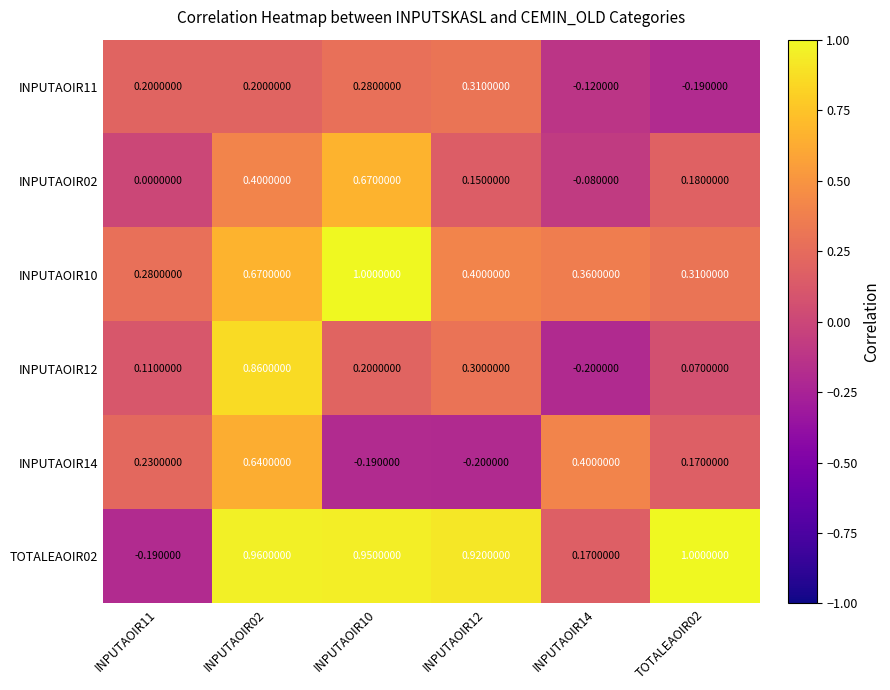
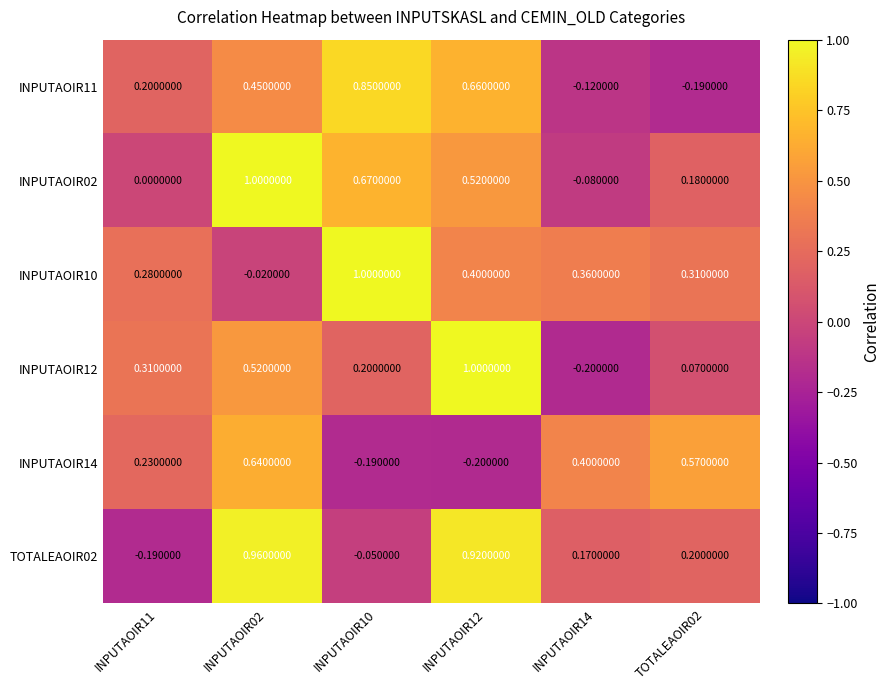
  {
    "INPUTAOIR11": {
      "INPUTAOIR11": 0.2000000,
-     "INPUTAOIR02": 0.2000000,
-     "INPUTAOIR10": 0.2800000,
-     "INPUTAOIR12": 0.3100000,
+     "INPUTAOIR02": 0.4500000,
+     "INPUTAOIR10": 0.8500000,
+     "INPUTAOIR12": 0.6600000,
      "INPUTAOIR14": -0.120000,
      "TOTALEAOIR02": -0.190000
    },
    "INPUTAOIR02": {
      "INPUTAOIR11": 0.0000000,
-     "INPUTAOIR02": 0.4000000,
+     "INPUTAOIR02": 1.0000000,
      "INPUTAOIR10": 0.6700000,
-     "INPUTAOIR12": 0.1500000,
+     "INPUTAOIR12": 0.5200000,
      "INPUTAOIR14": -0.080000,
      "TOTALEAOIR02": 0.1800000
    },
    "INPUTAOIR10": {
      "INPUTAOIR11": 0.2800000,
-     "INPUTAOIR02": 0.6700000,
+     "INPUTAOIR02": -0.020000,
      "INPUTAOIR10": 1.0000000,
      "INPUTAOIR12": 0.4000000,
      "INPUTAOIR14": 0.3600000,
      "TOTALEAOIR02": 0.3100000
    },
    "INPUTAOIR12": {
-     "INPUTAOIR11": 0.1100000,
-     "INPUTAOIR02": 0.8600000,
+     "INPUTAOIR11": 0.3100000,
+     "INPUTAOIR02": 0.5200000,
      "INPUTAOIR10": 0.2000000,
-     "INPUTAOIR12": 0.3000000,
+     "INPUTAOIR12": 1.0000000,
      "INPUTAOIR14": -0.200000,
      "TOTALEAOIR02": 0.0700000
    },
    "INPUTAOIR14": {
      "INPUTAOIR11": 0.2300000,
      "INPUTAOIR02": 0.6400000,
      "INPUTAOIR10": -0.190000,
      "INPUTAOIR12": -0.200000,
      "INPUTAOIR14": 0.4000000,
-     "TOTALEAOIR02": 0.1700000
+     "TOTALEAOIR02": 0.5700000
    },
    "TOTALEAOIR02": {
      "INPUTAOIR11": -0.190000,
      "INPUTAOIR02": 0.9600000,
-     "INPUTAOIR10": 0.9500000,
+     "INPUTAOIR10": -0.050000,
      "INPUTAOIR12": 0.9200000,
      "INPUTAOIR14": 0.1700000,
-     "TOTALEAOIR02": 1.0000000
+     "TOTALEAOIR02": 0.2000000
    }
  }
